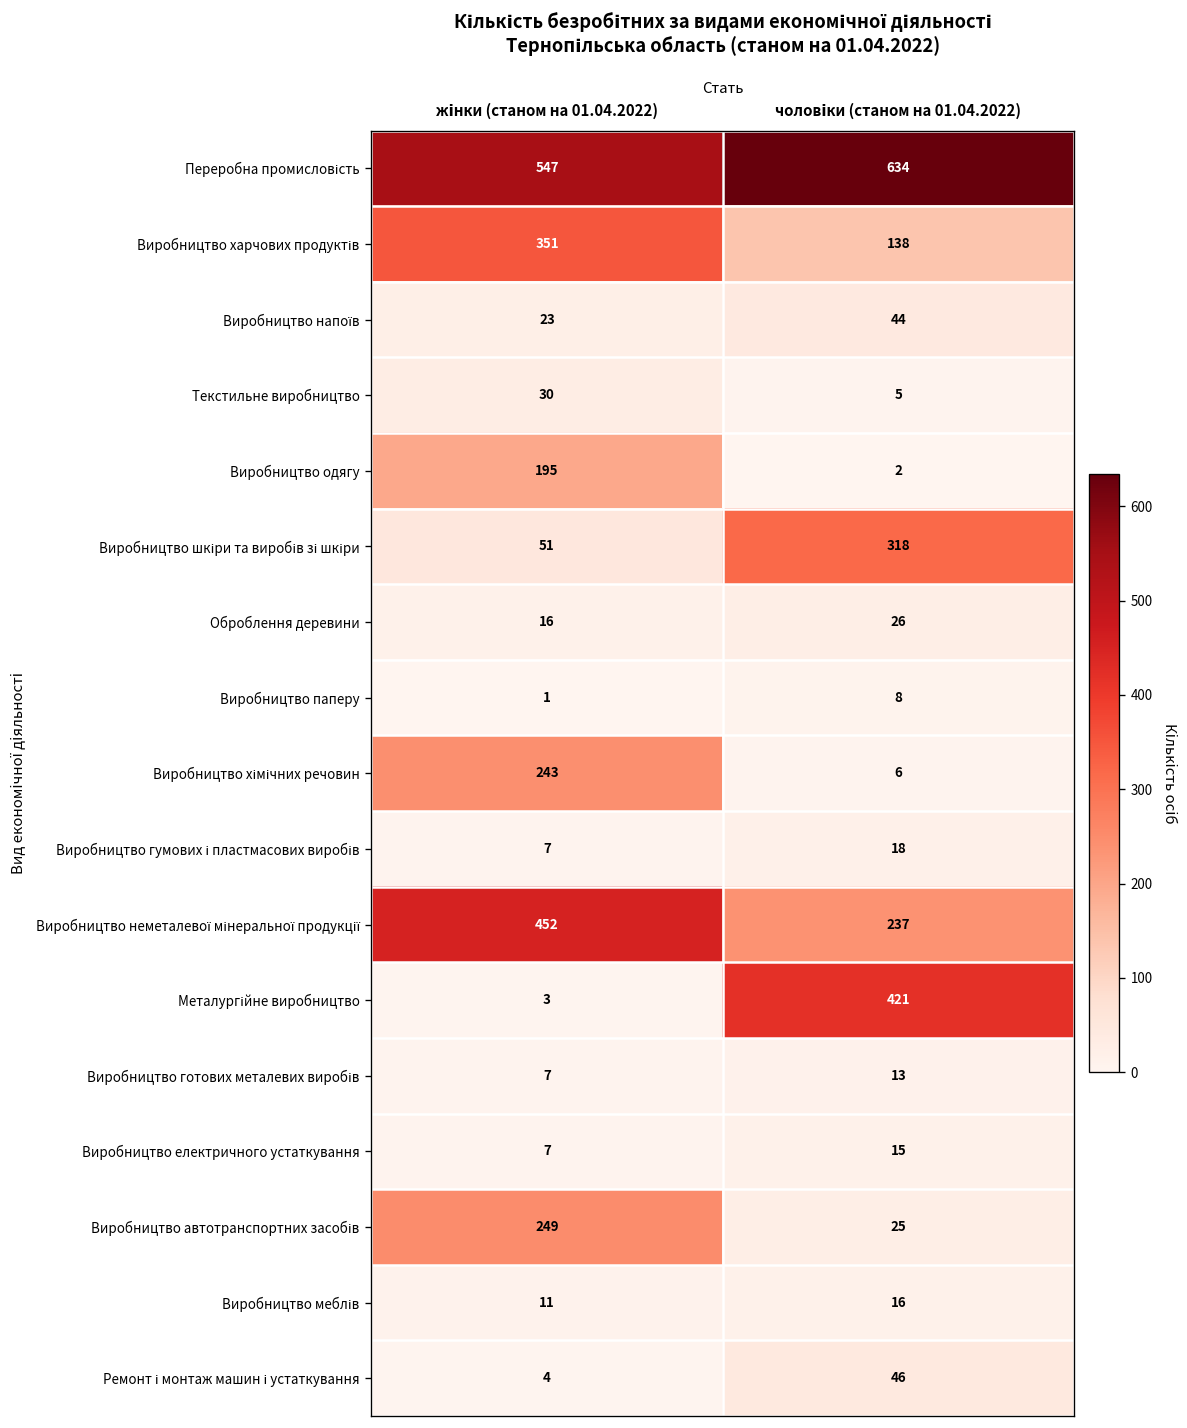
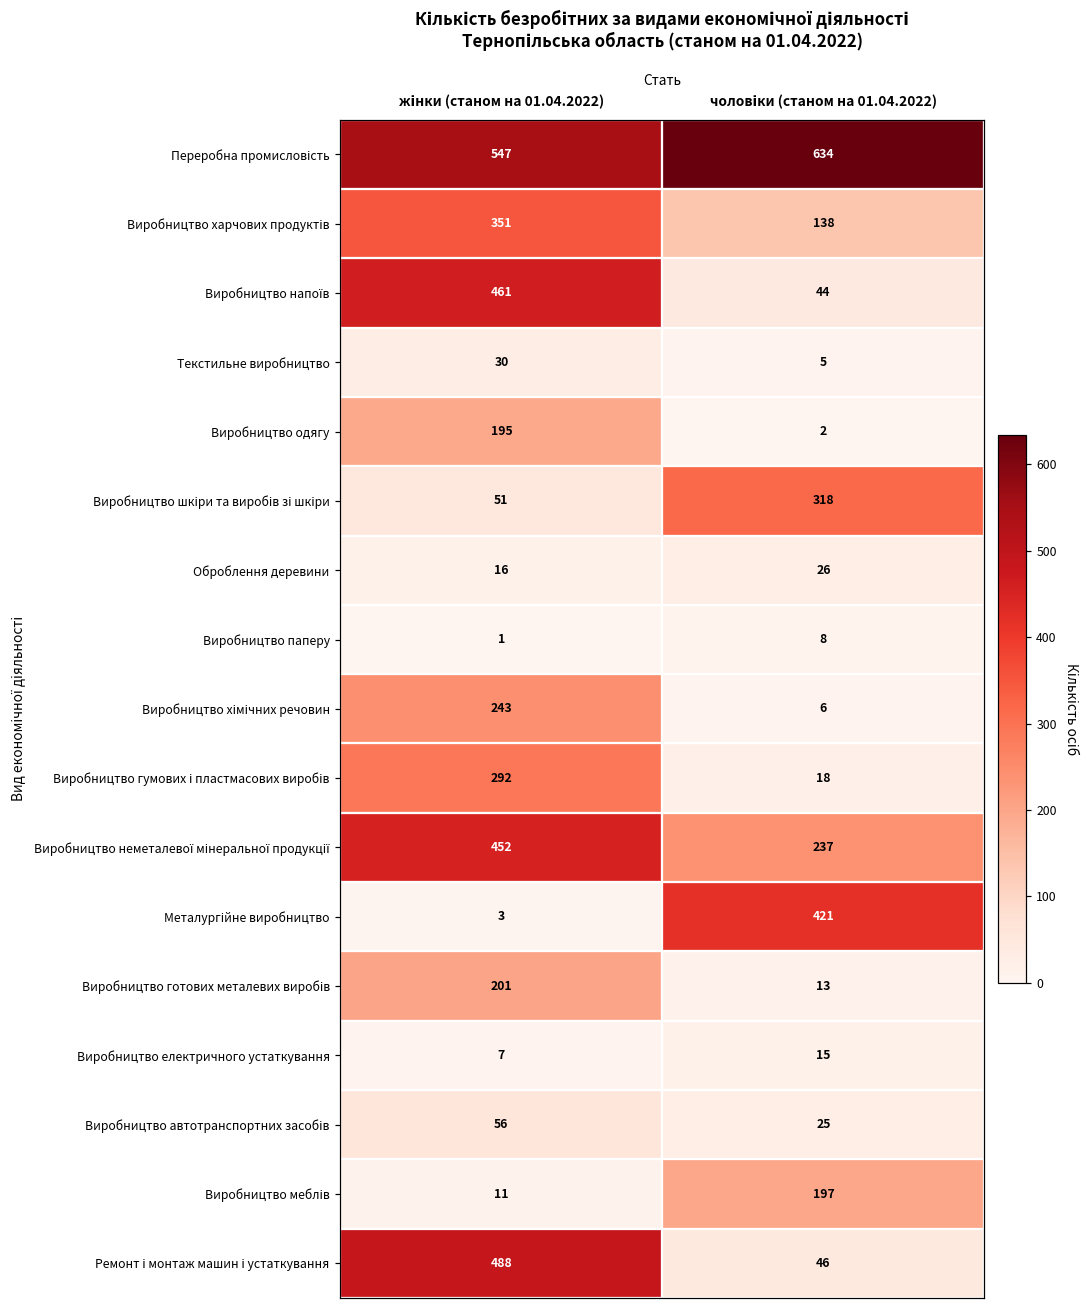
  {
    "Переробна промисловість": {
      "жінки (станом на 01.04.2022)": 547,
      "чоловіки (станом на 01.04.2022)": 634
    },
    "Виробництво харчових продуктів": {
      "жінки (станом на 01.04.2022)": 351,
      "чоловіки (станом на 01.04.2022)": 138
    },
    "Виробництво напоїв": {
-     "жінки (станом на 01.04.2022)": 23,
+     "жінки (станом на 01.04.2022)": 461,
      "чоловіки (станом на 01.04.2022)": 44
    },
    "Текстильне виробництво": {
      "жінки (станом на 01.04.2022)": 30,
      "чоловіки (станом на 01.04.2022)": 5
    },
    "Виробництво одягу": {
      "жінки (станом на 01.04.2022)": 195,
      "чоловіки (станом на 01.04.2022)": 2
    },
    "Виробництво шкіри та виробів зі шкіри": {
      "жінки (станом на 01.04.2022)": 51,
      "чоловіки (станом на 01.04.2022)": 318
    },
    "Оброблення деревини": {
      "жінки (станом на 01.04.2022)": 16,
      "чоловіки (станом на 01.04.2022)": 26
    },
    "Виробництво паперу": {
      "жінки (станом на 01.04.2022)": 1,
      "чоловіки (станом на 01.04.2022)": 8
    },
    "Виробництво хімічних речовин": {
      "жінки (станом на 01.04.2022)": 243,
      "чоловіки (станом на 01.04.2022)": 6
    },
    "Виробництво гумових і пластмасових виробів": {
-     "жінки (станом на 01.04.2022)": 7,
+     "жінки (станом на 01.04.2022)": 292,
      "чоловіки (станом на 01.04.2022)": 18
    },
    "Виробництво неметалевої мінеральної продукції": {
      "жінки (станом на 01.04.2022)": 452,
      "чоловіки (станом на 01.04.2022)": 237
    },
    "Металургійне виробництво": {
      "жінки (станом на 01.04.2022)": 3,
      "чоловіки (станом на 01.04.2022)": 421
    },
    "Виробництво готових металевих виробів": {
-     "жінки (станом на 01.04.2022)": 7,
+     "жінки (станом на 01.04.2022)": 201,
      "чоловіки (станом на 01.04.2022)": 13
    },
    "Виробництво електричного устаткування": {
      "жінки (станом на 01.04.2022)": 7,
      "чоловіки (станом на 01.04.2022)": 15
    },
    "Виробництво автотранспортних засобів": {
-     "жінки (станом на 01.04.2022)": 249,
+     "жінки (станом на 01.04.2022)": 56,
      "чоловіки (станом на 01.04.2022)": 25
    },
    "Виробництво меблів": {
      "жінки (станом на 01.04.2022)": 11,
-     "чоловіки (станом на 01.04.2022)": 16
+     "чоловіки (станом на 01.04.2022)": 197
    },
    "Ремонт і монтаж машин і устаткування": {
-     "жінки (станом на 01.04.2022)": 4,
+     "жінки (станом на 01.04.2022)": 488,
      "чоловіки (станом на 01.04.2022)": 46
    }
  }
